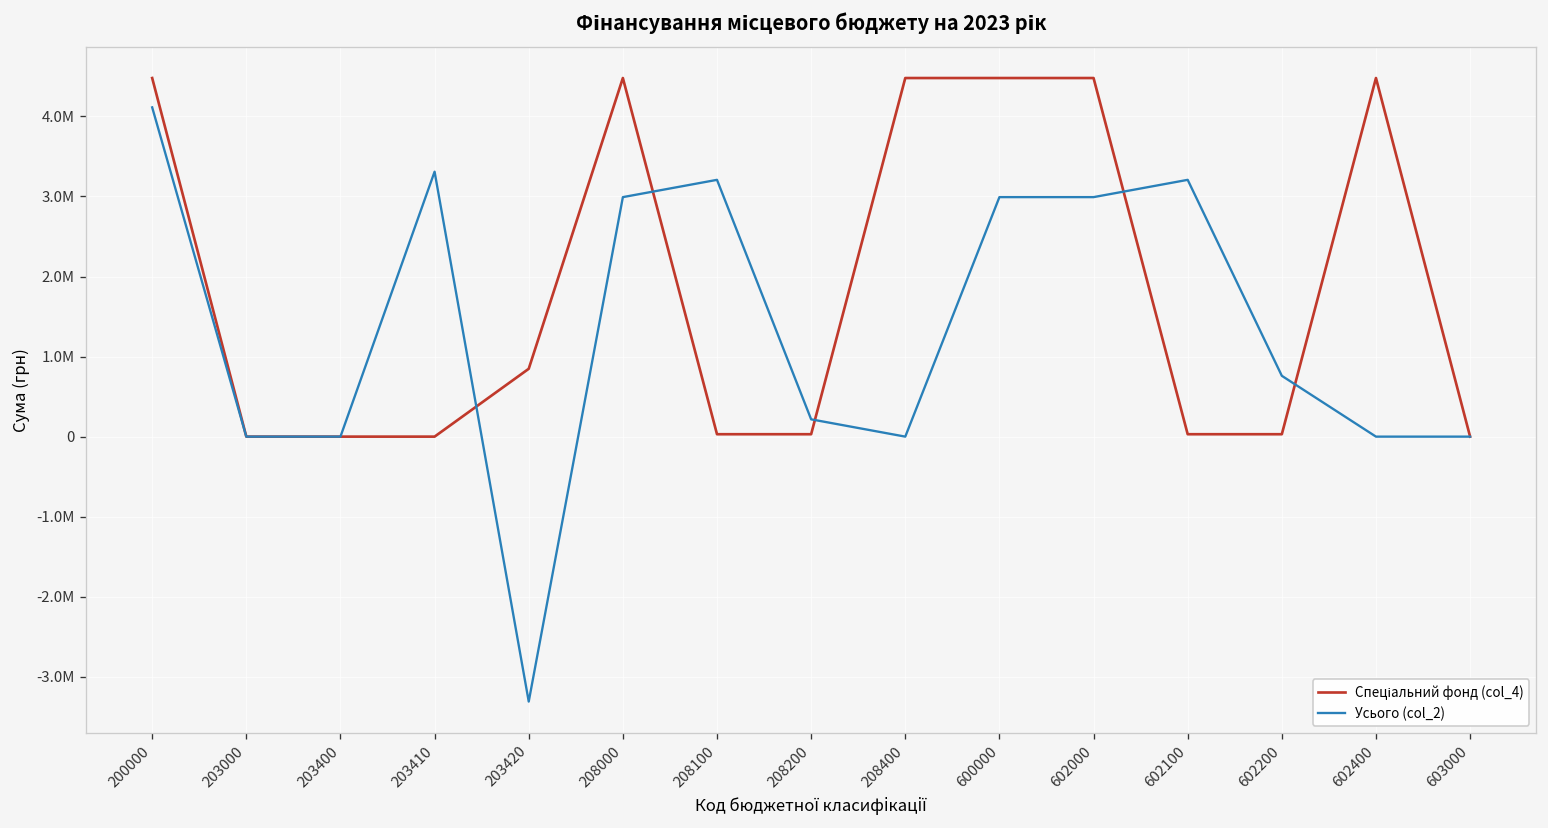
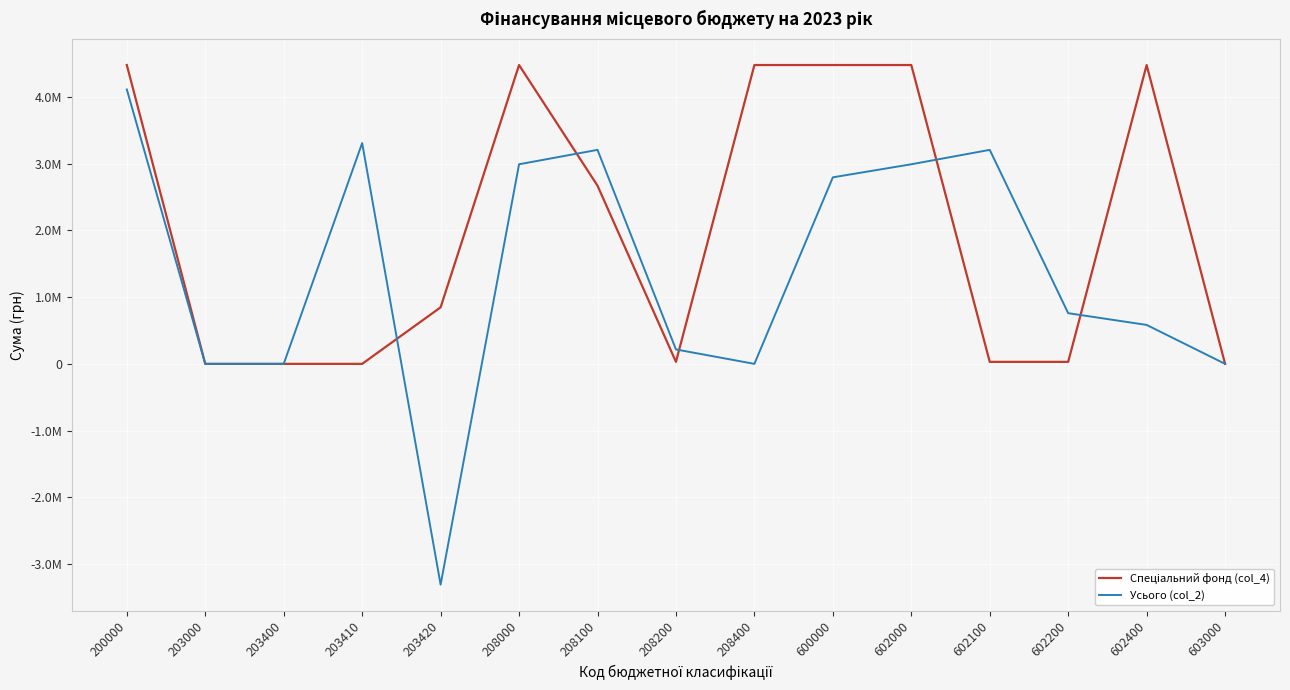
  {
    "Спеціальний фонд (col_4)": {
      "200000": 4500000,
      "203410": 0,
      "203420": 800000,
      "208000": 4500000,
-     "208100": 0,
+     "208100": 2700000,
      "208200": 0,
      "208400": 4500000,
      "600000": 4500000,
      "602000": 4500000,
      "602100": 0,
      "602200": 0,
      "602400": 4500000
    },
    "Усього (col_2)": {
      "200000": 4100000,
      "203410": 3300000,
      "203420": -3300000,
      "208000": 3000000,
      "208100": 3200000,
      "208200": 200000,
      "208400": 0,
-     "600000": 3000000,
+     "600000": 2800000,
      "602000": 3000000,
      "602100": 3200000,
      "602200": 800000,
-     "602400": 0
+     "602400": 600000
    }
  }
